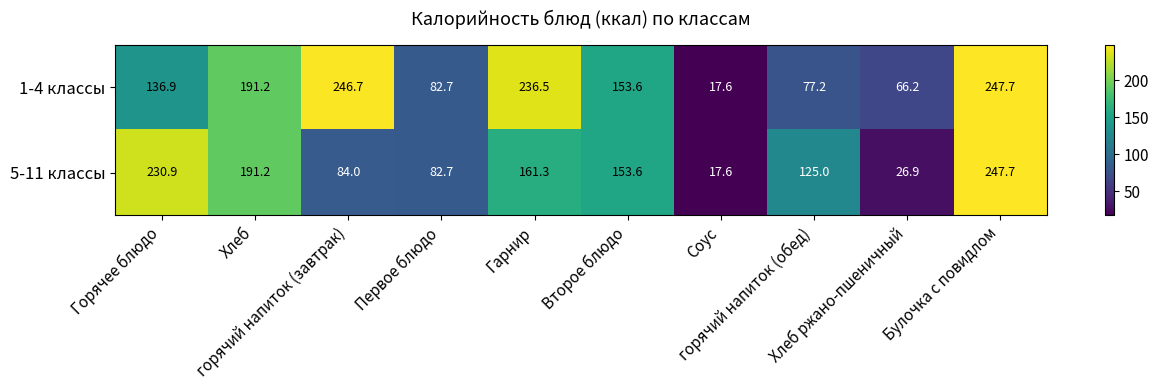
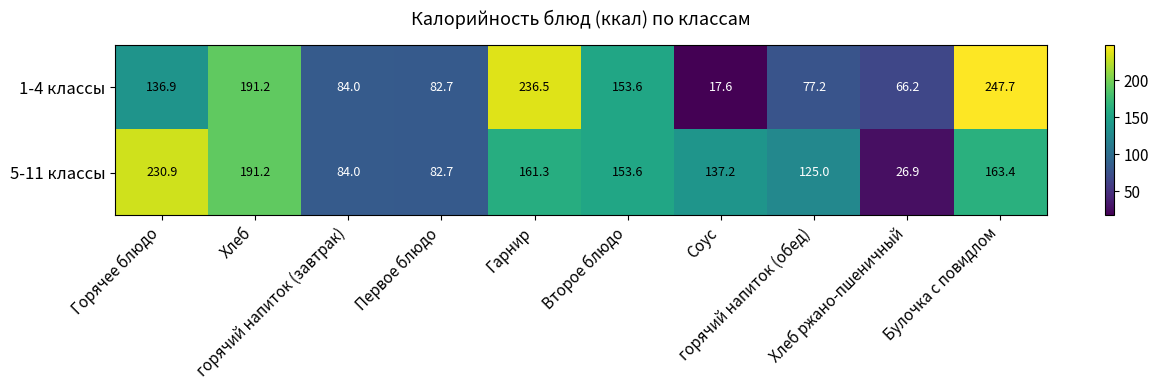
  {
    "1-4 классы": {
      "Горячее блюдо": 136.9,
      "Хлеб": 191.2,
-     "горячий напиток (завтрак)": 246.7,
+     "горячий напиток (завтрак)": 84.0,
      "Первое блюдо": 82.7,
      "Гарнир": 236.5,
      "Второе блюдо": 153.6,
      "Соус": 17.6,
      "горячий напиток (обед)": 77.2,
      "Хлеб ржано-пшеничный": 66.2,
      "Булочка с повидлом": 247.7
    },
    "5-11 классы": {
      "Горячее блюдо": 230.9,
      "Хлеб": 191.2,
      "горячий напиток (завтрак)": 84.0,
      "Первое блюдо": 82.7,
      "Гарнир": 161.3,
      "Второе блюдо": 153.6,
-     "Соус": 17.6,
+     "Соус": 137.2,
      "горячий напиток (обед)": 125.0,
      "Хлеб ржано-пшеничный": 26.9,
-     "Булочка с повидлом": 247.7
+     "Булочка с повидлом": 163.4
    }
  }
